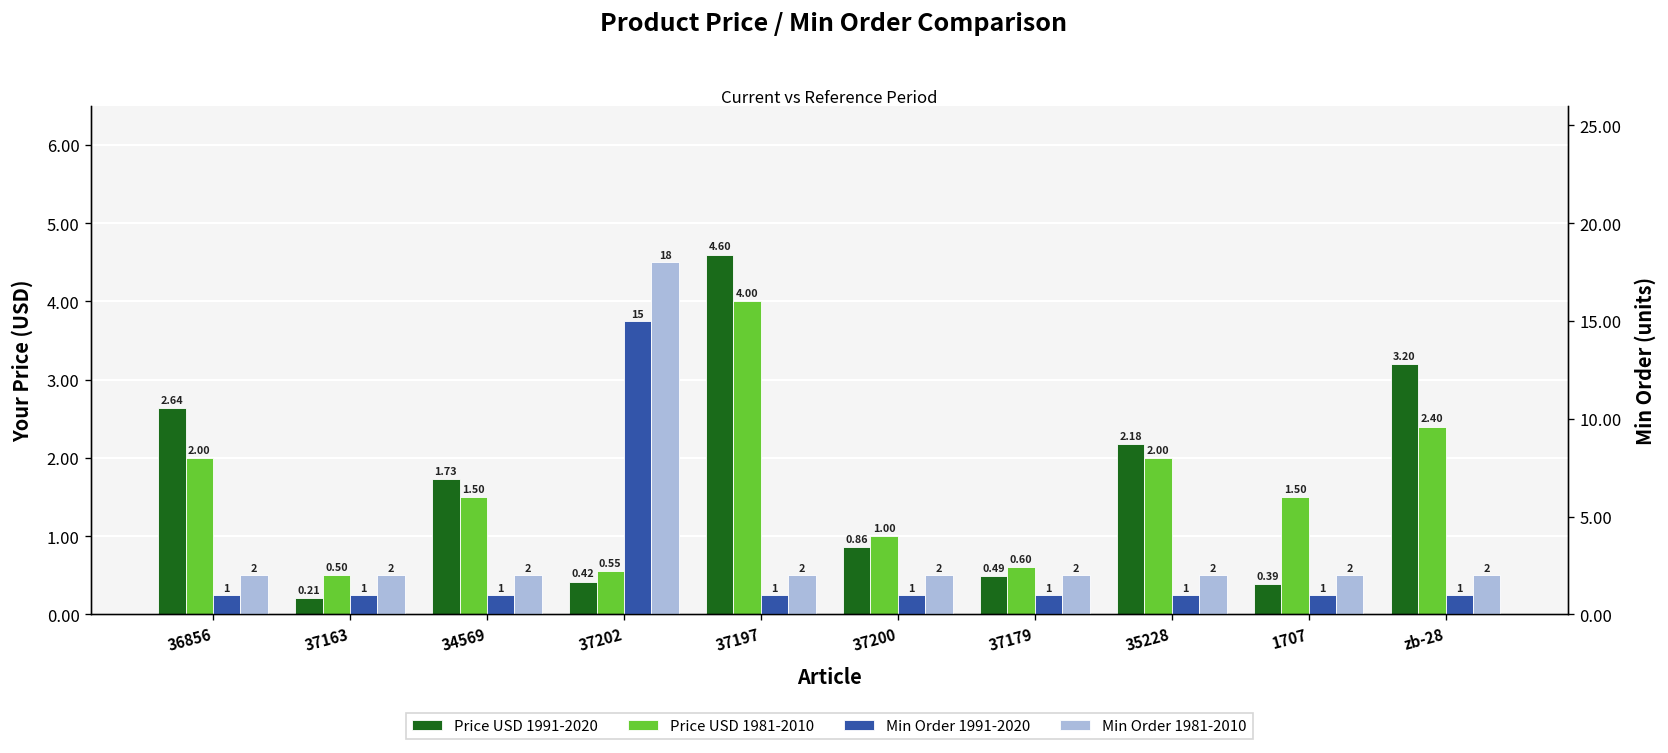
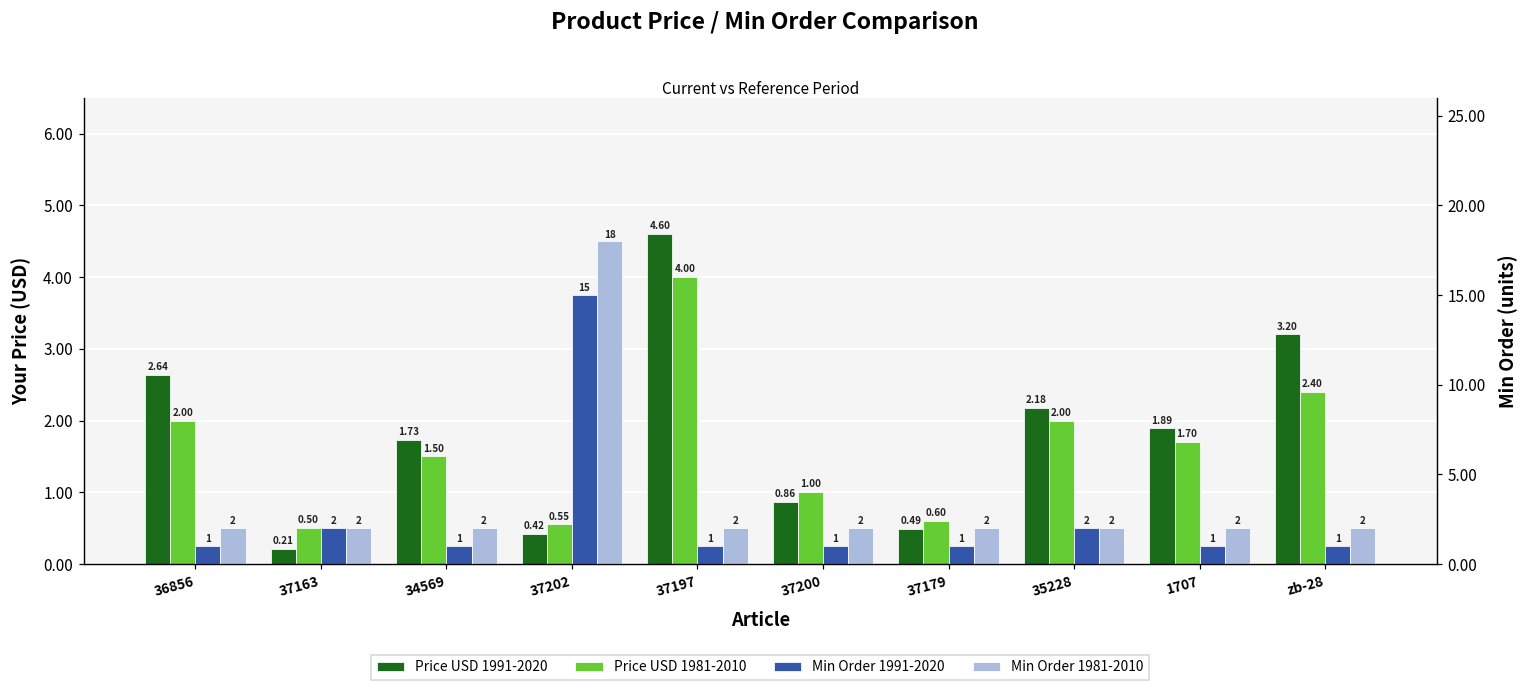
  {
    "Price USD 1991-2020": {
      "36856": 2.64,
      "37163": 0.21,
      "34569": 1.73,
      "37202": 0.42,
      "37197": 4.60,
      "37200": 0.86,
      "37179": 0.49,
      "35228": 2.18,
-     "1707": 0.39,
+     "1707": 1.89,
      "zb-28": 3.20
    },
    "Price USD 1981-2010": {
      "36856": 2.00,
      "37163": 0.50,
      "34569": 1.50,
      "37202": 0.55,
      "37197": 4.00,
      "37200": 1.00,
      "37179": 0.60,
      "35228": 2.00,
-     "1707": 1.50,
+     "1707": 1.70,
      "zb-28": 2.40
    },
    "Min Order 1991-2020": {
      "36856": 1,
-     "37163": 1,
+     "37163": 2,
      "34569": 1,
      "37202": 15,
      "37197": 1,
      "37200": 1,
      "37179": 1,
-     "35228": 1,
+     "35228": 2,
      "1707": 1,
      "zb-28": 1
    },
    "Min Order 1981-2010": {
      "36856": 2,
      "37163": 2,
      "34569": 2,
      "37202": 18,
      "37197": 2,
      "37200": 2,
      "37179": 2,
      "35228": 2,
      "1707": 2,
      "zb-28": 2
    }
  }
